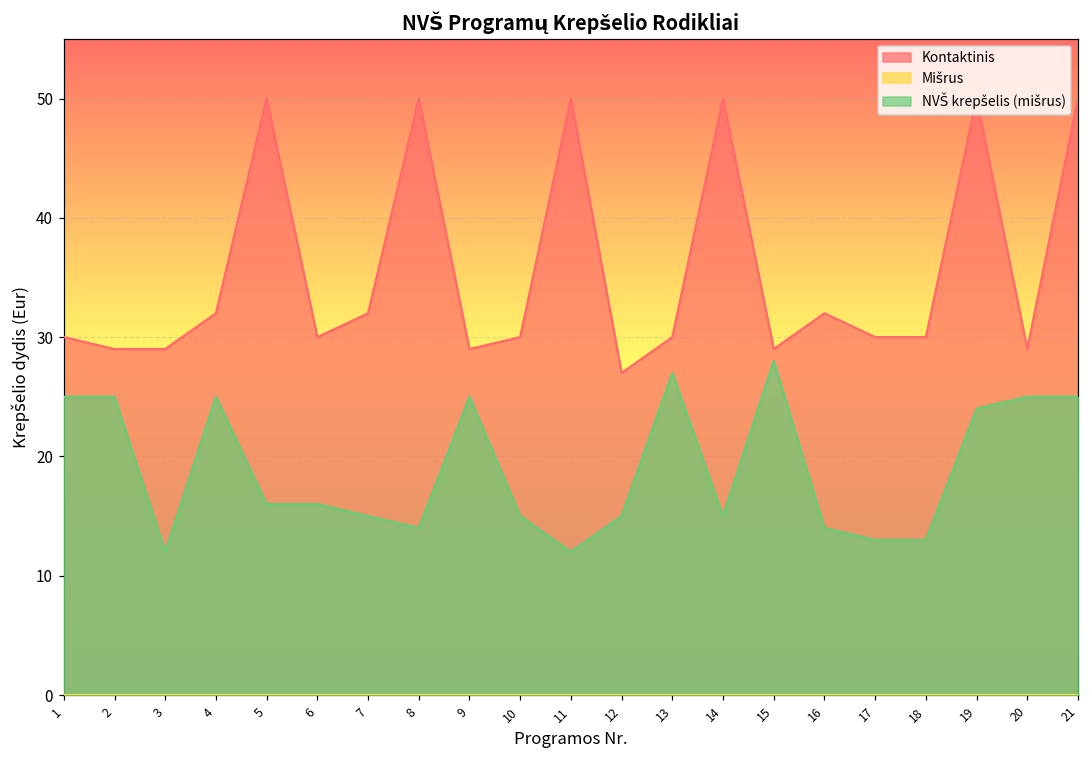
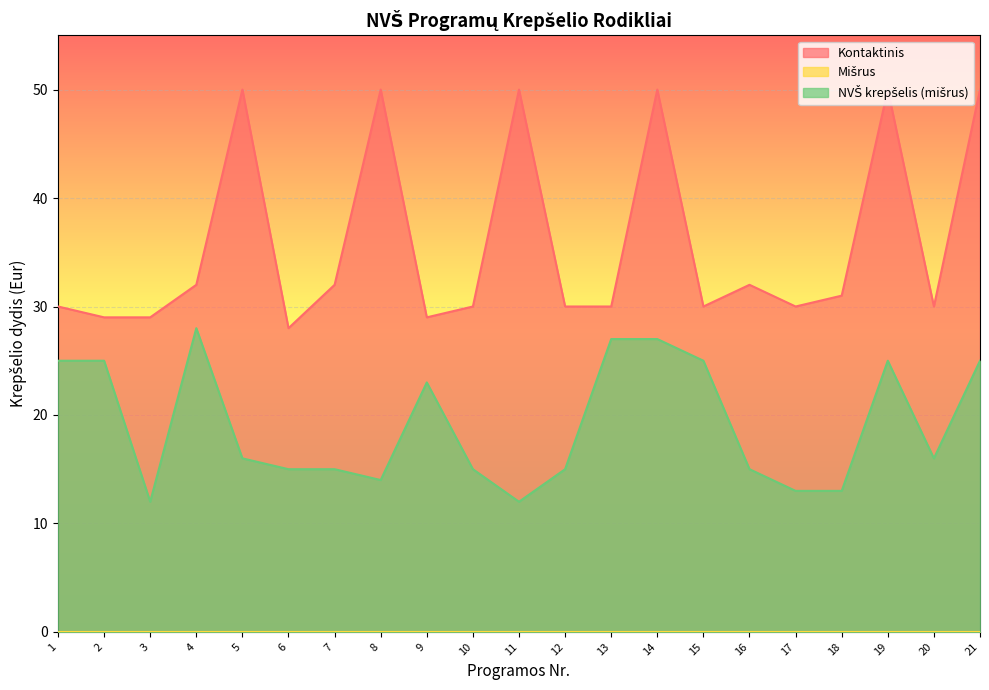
  {
    "Kontaktinis": {
      "1": 30,
      "2": 29,
      "3": 29,
      "4": 32,
      "5": 50,
-     "6": 30,
+     "6": 28,
      "7": 32,
      "8": 50,
      "9": 29,
      "10": 30,
      "11": 50,
-     "12": 27,
+     "12": 30,
      "13": 30,
      "14": 50,
-     "15": 29,
+     "15": 30,
      "16": 32,
      "17": 30,
-     "18": 30,
-     "20": 29,
+     "18": 31,
+     "20": 30,
      "21": 50
    },
    "Mišrus": {
      "1": 0,
      "2": 0,
      "3": 0,
      "4": 0,
      "5": 0,
      "6": 0,
      "7": 0,
      "8": 0,
      "9": 0,
      "10": 0,
      "11": 0,
      "12": 0,
      "13": 0,
      "14": 0,
      "15": 0,
      "16": 0,
      "17": 0,
      "18": 0,
      "19": 0,
      "20": 0,
      "21": 0
    },
    "NVŠ krepšelis (mišrus)": {
      "1": 25,
      "2": 25,
      "3": 12,
-     "4": 25,
+     "4": 28,
      "5": 16,
-     "6": 16,
+     "6": 15,
      "7": 15,
      "8": 14,
-     "9": 25,
+     "9": 23,
      "10": 15,
      "11": 12,
      "12": 15,
      "13": 27,
-     "14": 15,
-     "15": 28,
-     "16": 14,
+     "14": 27,
+     "15": 25,
+     "16": 15,
      "17": 13,
      "18": 13,
-     "19": 24,
-     "20": 25,
+     "19": 25,
+     "20": 16,
      "21": 25
    }
  }
